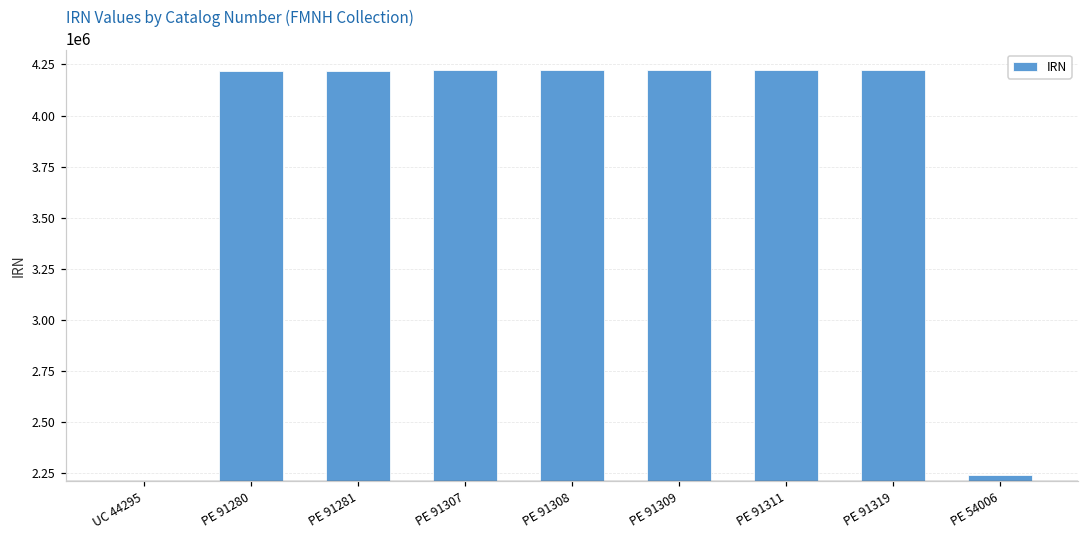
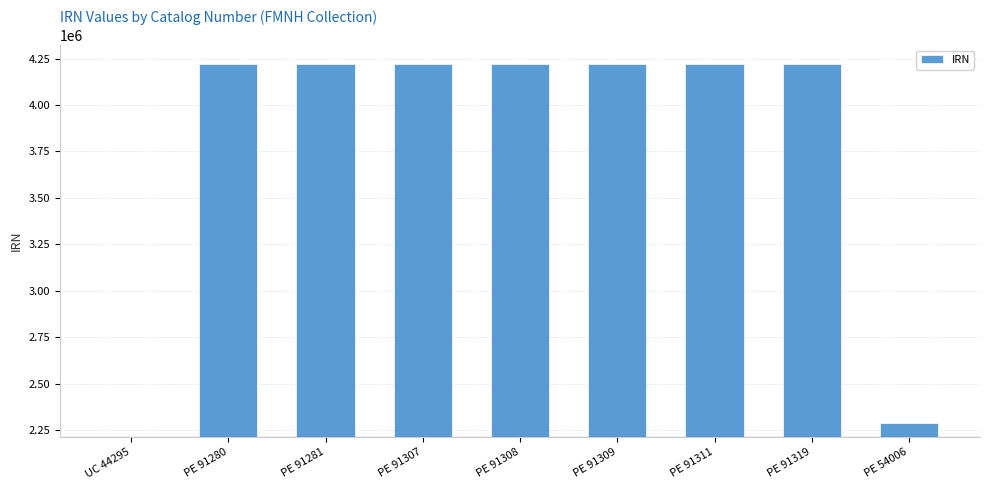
  {
    "PE 91280": 4220000,
    "PE 91281": 4220000,
    "PE 91307": 4220000,
    "PE 91308": 4220000,
    "PE 91309": 4220000,
    "PE 91311": 4220000,
    "PE 91319": 4220000,
-   "PE 54006": 2240000
+   "PE 54006": 2290000
  }
